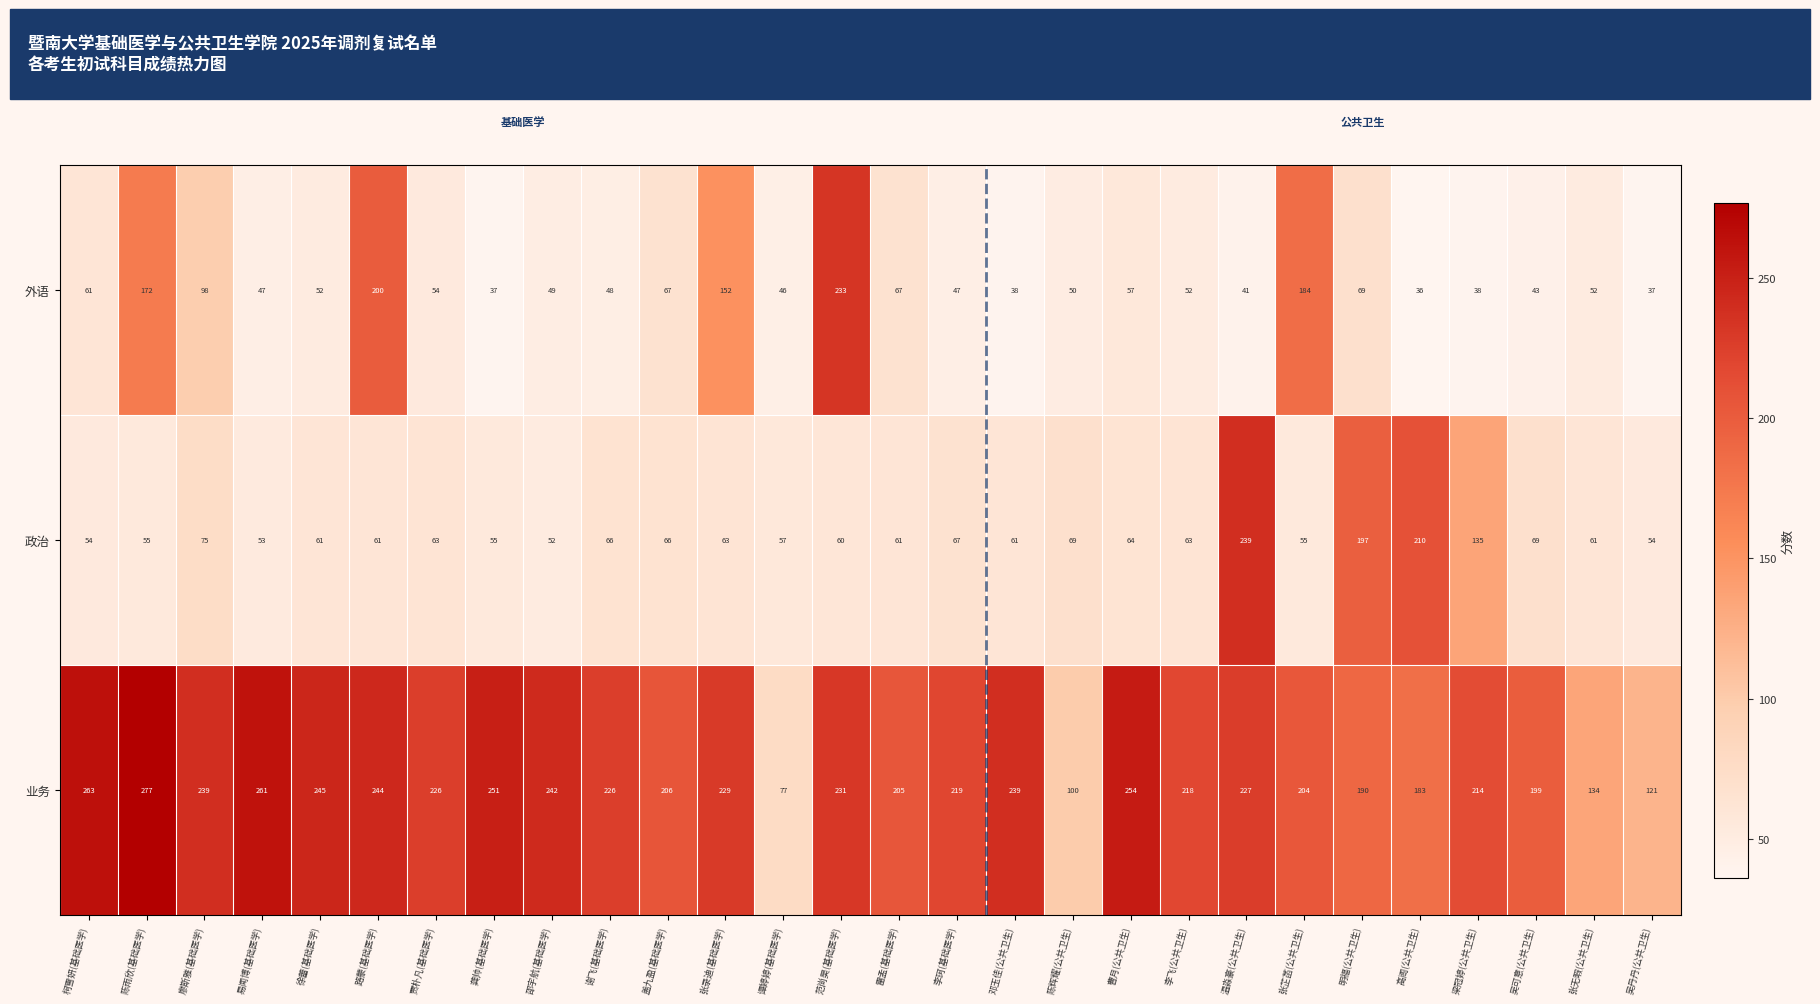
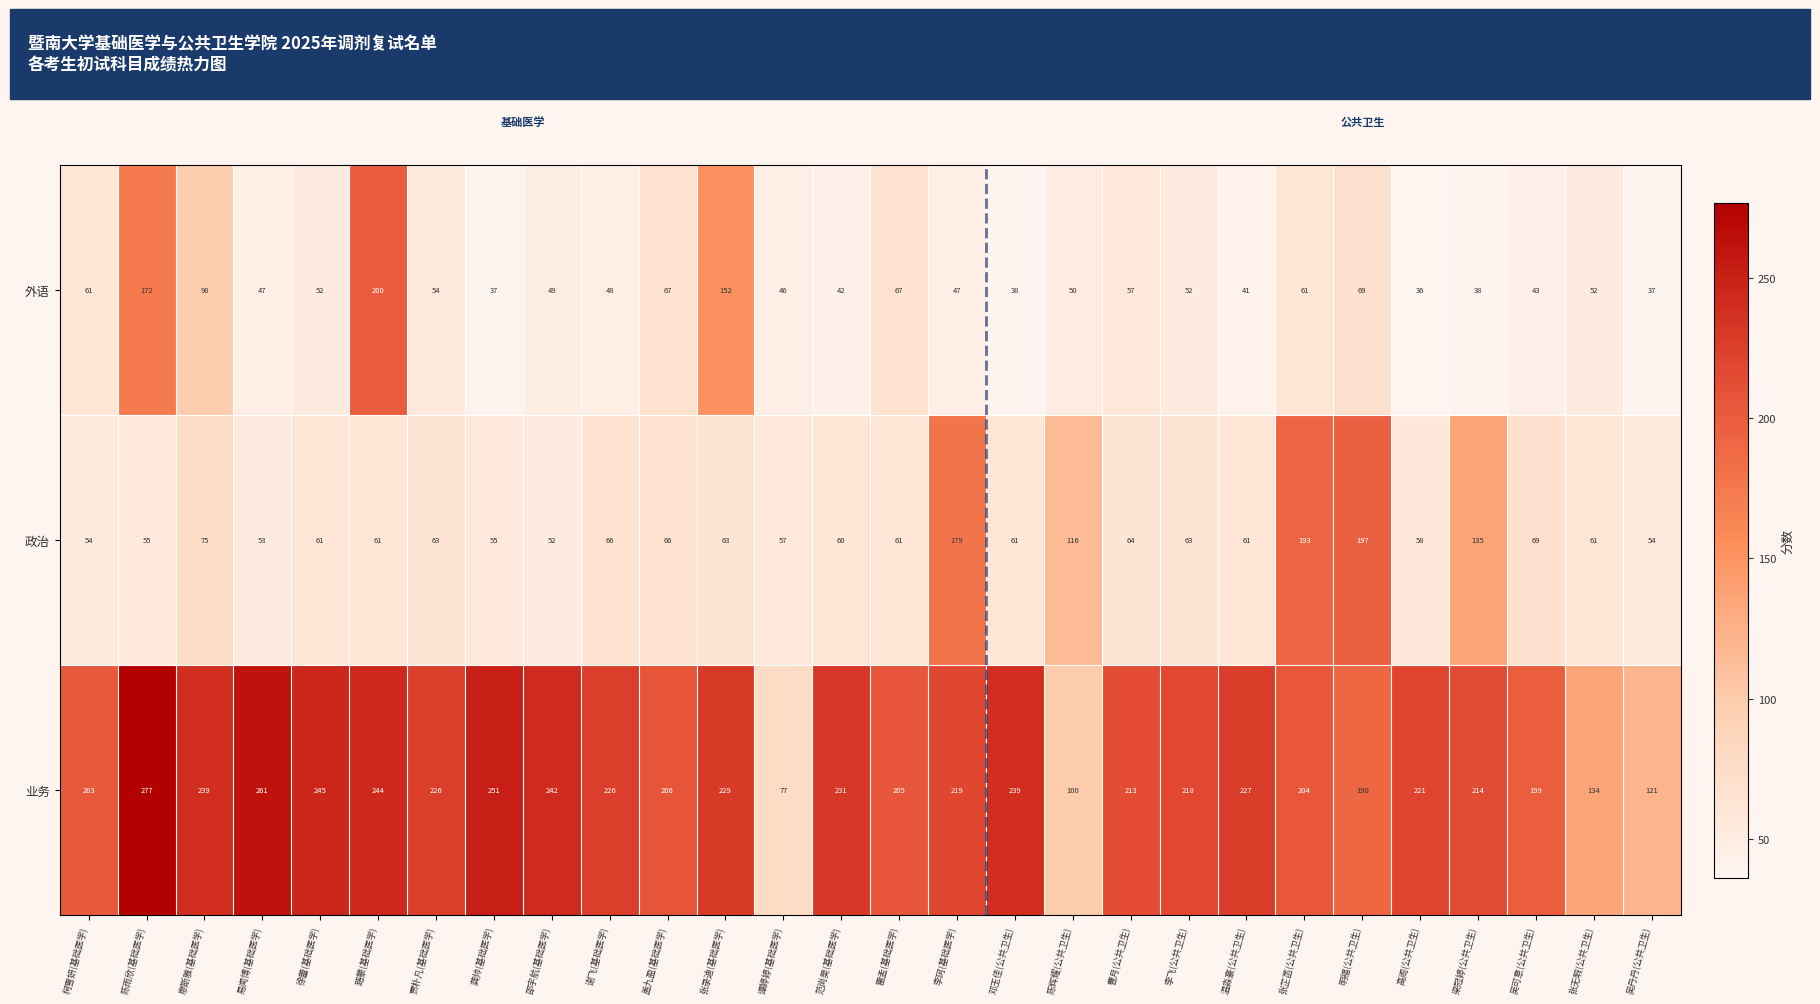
  {
    "外语": {
      "柯雪妍(基础医学)": 61,
      "陈雨欣(基础医学)": 172,
      "廖斯雅(基础医学)": 98,
      "易闻博(基础医学)": 47,
      "徐蕾(基础医学)": 52,
      "路蒙(基础医学)": 200,
      "贾朴凡(基础医学)": 54,
      "龚帅(基础医学)": 37,
      "邵宇航(基础医学)": 49,
      "谢飞(基础医学)": 48,
      "盖九盈(基础医学)": 67,
      "张录迪(基础医学)": 152,
      "谭婷婷(基础医学)": 46,
-     "范尚昊(基础医学)": 233,
+     "范尚昊(基础医学)": 42,
      "雷孟(基础医学)": 67,
      "李珂(基础医学)": 47,
      "邓玉佳(公共卫生)": 38,
      "陈辉耀(公共卫生)": 50,
      "曹月(公共卫生)": 57,
      "李飞(公共卫生)": 52,
      "温淼豪(公共卫生)": 41,
-     "张芷菡(公共卫生)": 184,
+     "张芷菡(公共卫生)": 61,
      "明福(公共卫生)": 69,
      "高阁(公共卫生)": 36,
      "梁冠婷(公共卫生)": 38,
      "吴可意(公共卫生)": 43,
      "张无暇(公共卫生)": 52,
      "吴丹丹(公共卫生)": 37
    },
    "政治": {
      "柯雪妍(基础医学)": 54,
      "陈雨欣(基础医学)": 55,
      "廖斯雅(基础医学)": 75,
      "易闻博(基础医学)": 53,
      "徐蕾(基础医学)": 61,
      "路蒙(基础医学)": 61,
      "贾朴凡(基础医学)": 63,
      "龚帅(基础医学)": 55,
      "邵宇航(基础医学)": 52,
      "谢飞(基础医学)": 66,
      "盖九盈(基础医学)": 66,
      "张录迪(基础医学)": 63,
      "谭婷婷(基础医学)": 57,
      "范尚昊(基础医学)": 60,
      "雷孟(基础医学)": 61,
-     "李珂(基础医学)": 67,
+     "李珂(基础医学)": 179,
      "邓玉佳(公共卫生)": 61,
-     "陈辉耀(公共卫生)": 69,
+     "陈辉耀(公共卫生)": 116,
      "曹月(公共卫生)": 64,
      "李飞(公共卫生)": 63,
-     "温淼豪(公共卫生)": 239,
-     "张芷菡(公共卫生)": 55,
+     "温淼豪(公共卫生)": 61,
+     "张芷菡(公共卫生)": 193,
      "明福(公共卫生)": 197,
-     "高阁(公共卫生)": 210,
+     "高阁(公共卫生)": 58,
      "梁冠婷(公共卫生)": 135,
      "吴可意(公共卫生)": 69,
      "张无暇(公共卫生)": 61,
      "吴丹丹(公共卫生)": 54
    },
    "业务": {
-     "柯雪妍(基础医学)": 263,
+     "柯雪妍(基础医学)": 203,
      "陈雨欣(基础医学)": 277,
      "廖斯雅(基础医学)": 239,
      "易闻博(基础医学)": 261,
      "徐蕾(基础医学)": 245,
      "路蒙(基础医学)": 244,
      "贾朴凡(基础医学)": 226,
      "龚帅(基础医学)": 251,
      "邵宇航(基础医学)": 242,
      "谢飞(基础医学)": 226,
      "盖九盈(基础医学)": 206,
      "张录迪(基础医学)": 229,
      "谭婷婷(基础医学)": 77,
      "范尚昊(基础医学)": 231,
      "雷孟(基础医学)": 205,
      "李珂(基础医学)": 219,
      "邓玉佳(公共卫生)": 239,
      "陈辉耀(公共卫生)": 100,
-     "曹月(公共卫生)": 254,
+     "曹月(公共卫生)": 213,
      "李飞(公共卫生)": 218,
      "温淼豪(公共卫生)": 227,
      "张芷菡(公共卫生)": 204,
      "明福(公共卫生)": 190,
-     "高阁(公共卫生)": 183,
+     "高阁(公共卫生)": 221,
      "梁冠婷(公共卫生)": 214,
      "吴可意(公共卫生)": 199,
      "张无暇(公共卫生)": 134,
      "吴丹丹(公共卫生)": 121
    }
  }
